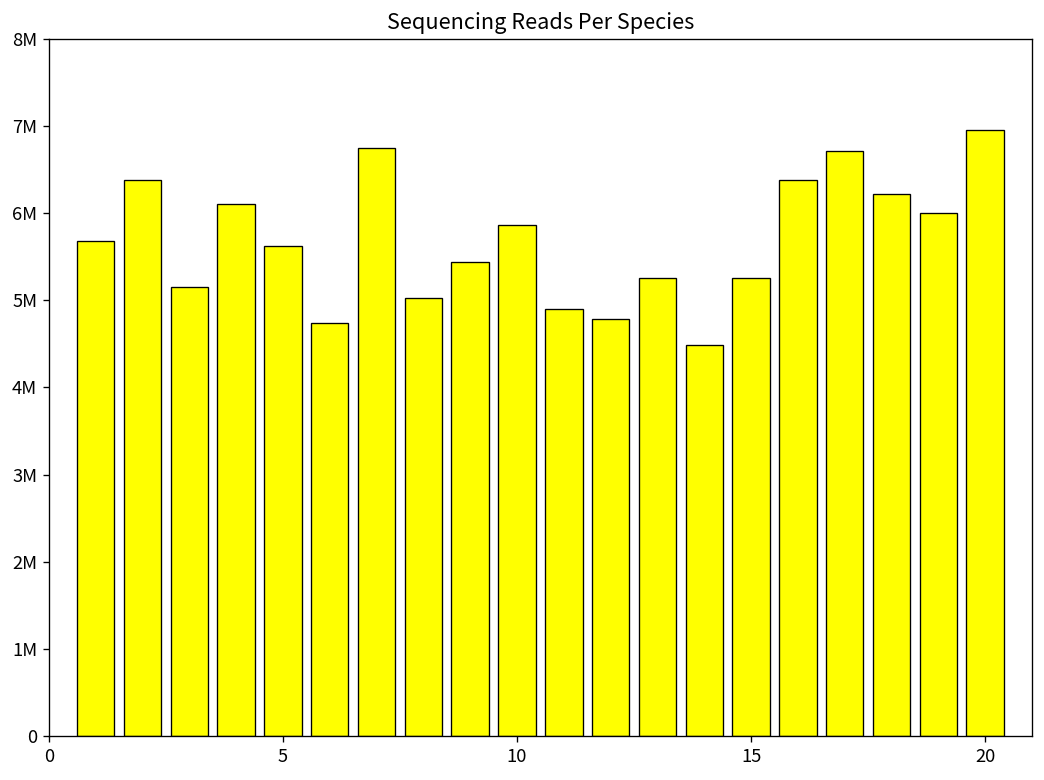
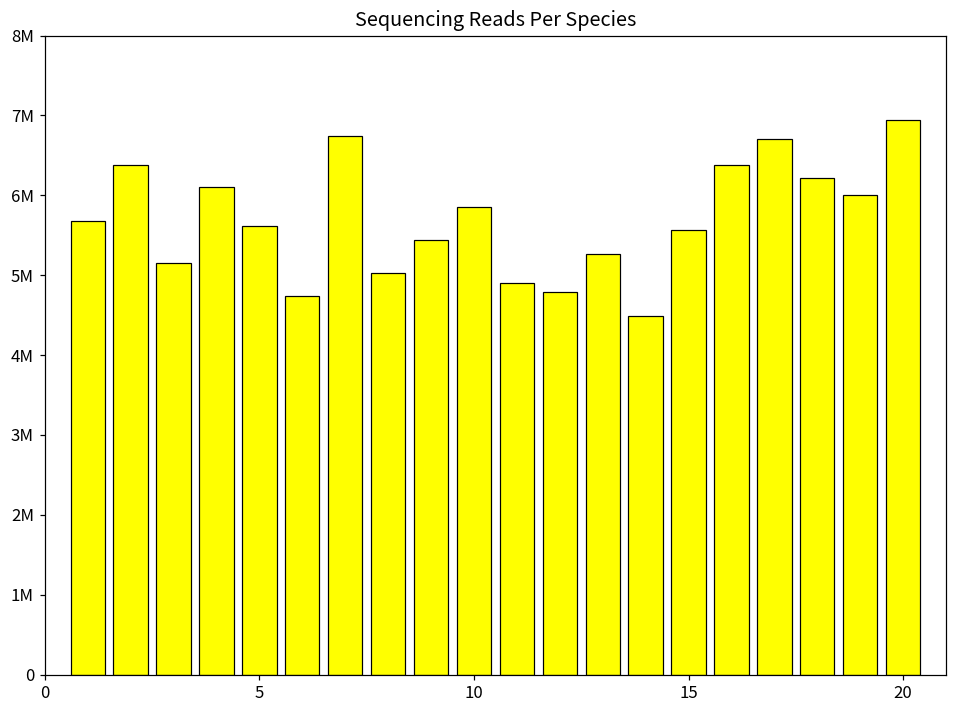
  {
    "5": 5600000,
    "10": 5900000,
-   "15": 5300000,
+   "15": 5600000,
    "20": 6900000
  }
